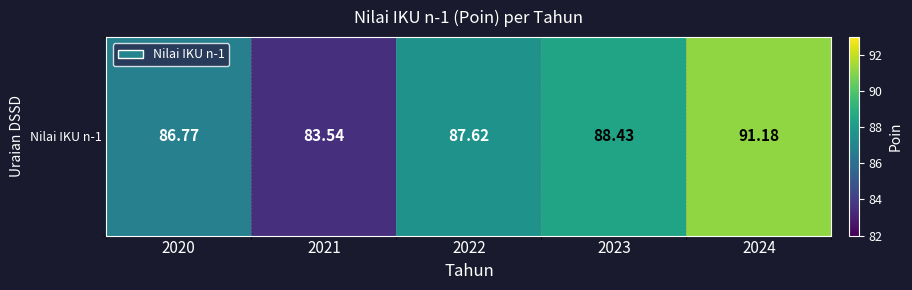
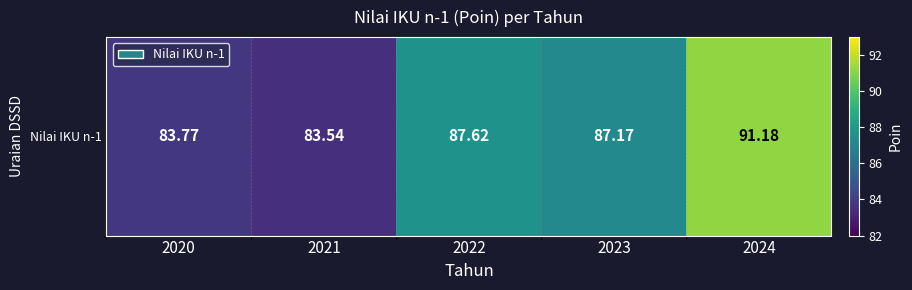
  {
    "Nilai IKU n-1": {
-     "2020": 86.77,
+     "2020": 83.77,
      "2021": 83.54,
      "2022": 87.62,
-     "2023": 88.43,
+     "2023": 87.17,
      "2024": 91.18
    }
  }
